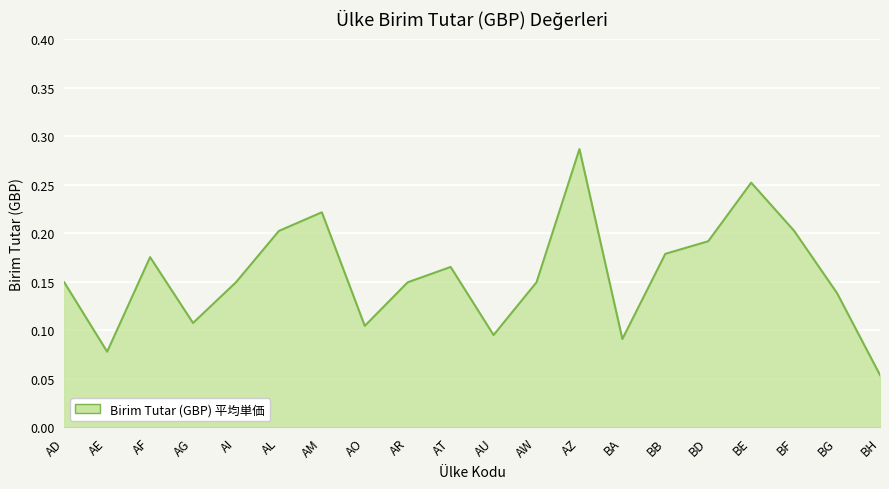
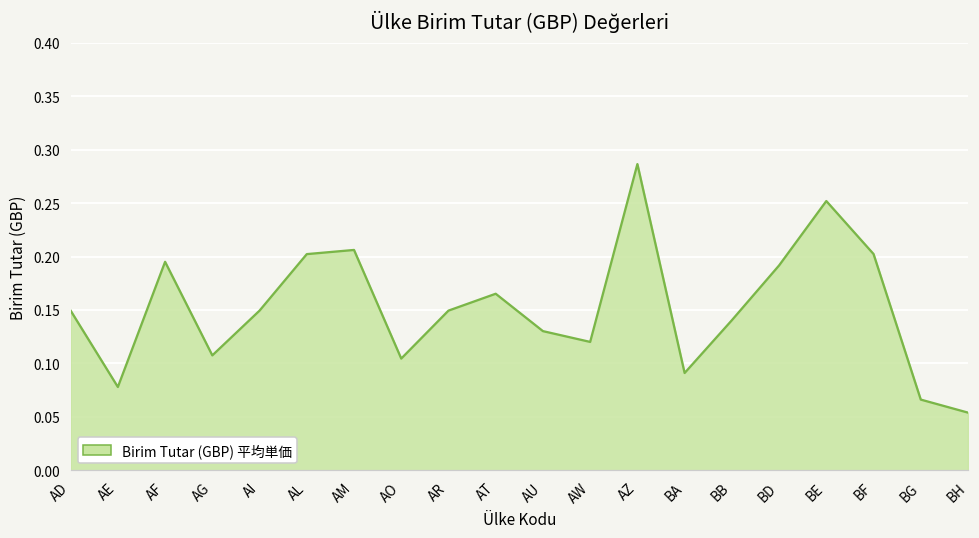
  {
    "AD": 0.15,
    "AE": 0.08,
-   "AF": 0.18,
+   "AF": 0.20,
    "AG": 0.11,
    "AI": 0.15,
    "AL": 0.20,
-   "AM": 0.22,
+   "AM": 0.21,
    "AO": 0.10,
    "AR": 0.15,
    "AT": 0.17,
-   "AU": 0.10,
-   "AW": 0.15,
+   "AU": 0.13,
+   "AW": 0.12,
    "AZ": 0.29,
    "BA": 0.09,
-   "BB": 0.18,
+   "BB": 0.14,
    "BD": 0.19,
    "BE": 0.25,
    "BF": 0.20,
-   "BG": 0.14,
+   "BG": 0.07,
    "BH": 0.05
  }
